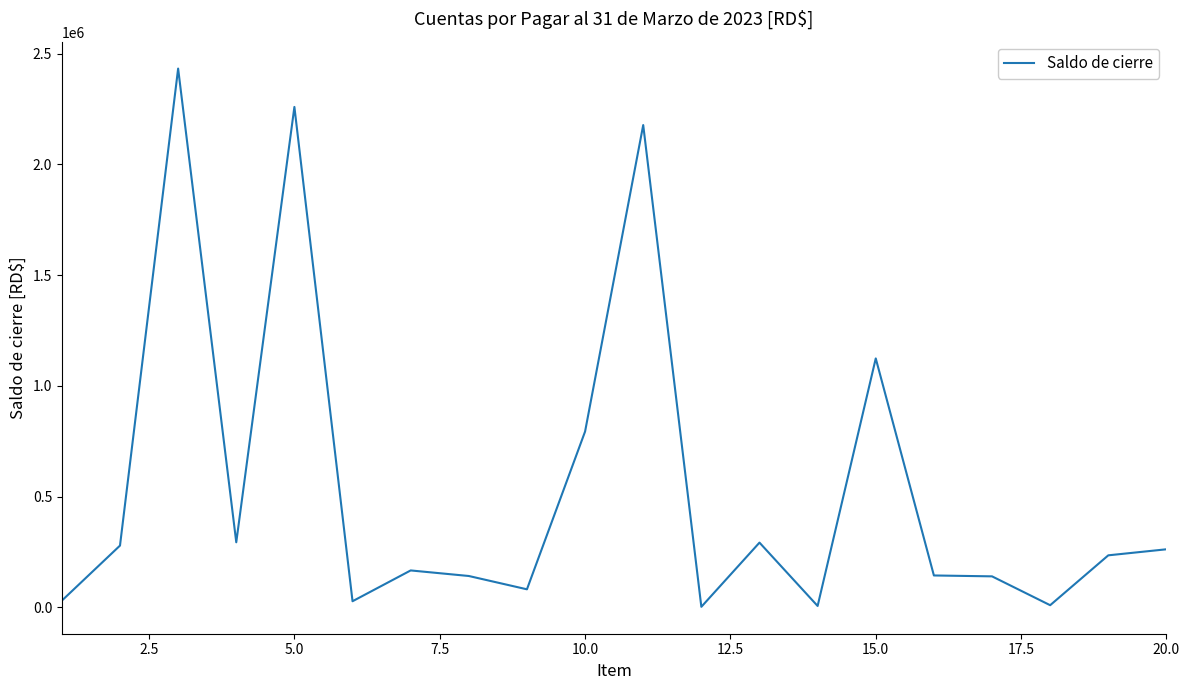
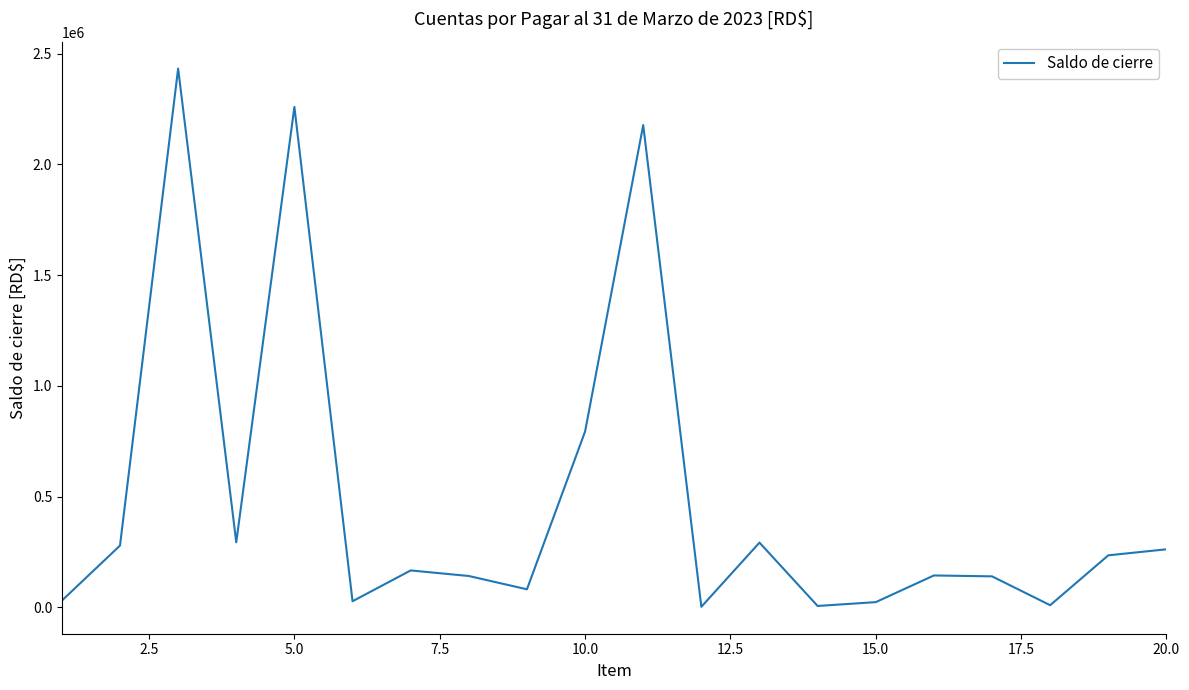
  {
    "5.0": 2260000,
    "10.0": 790000,
-   "15.0": 1120000,
+   "15.0": 20000,
    "20.0": 260000
  }
